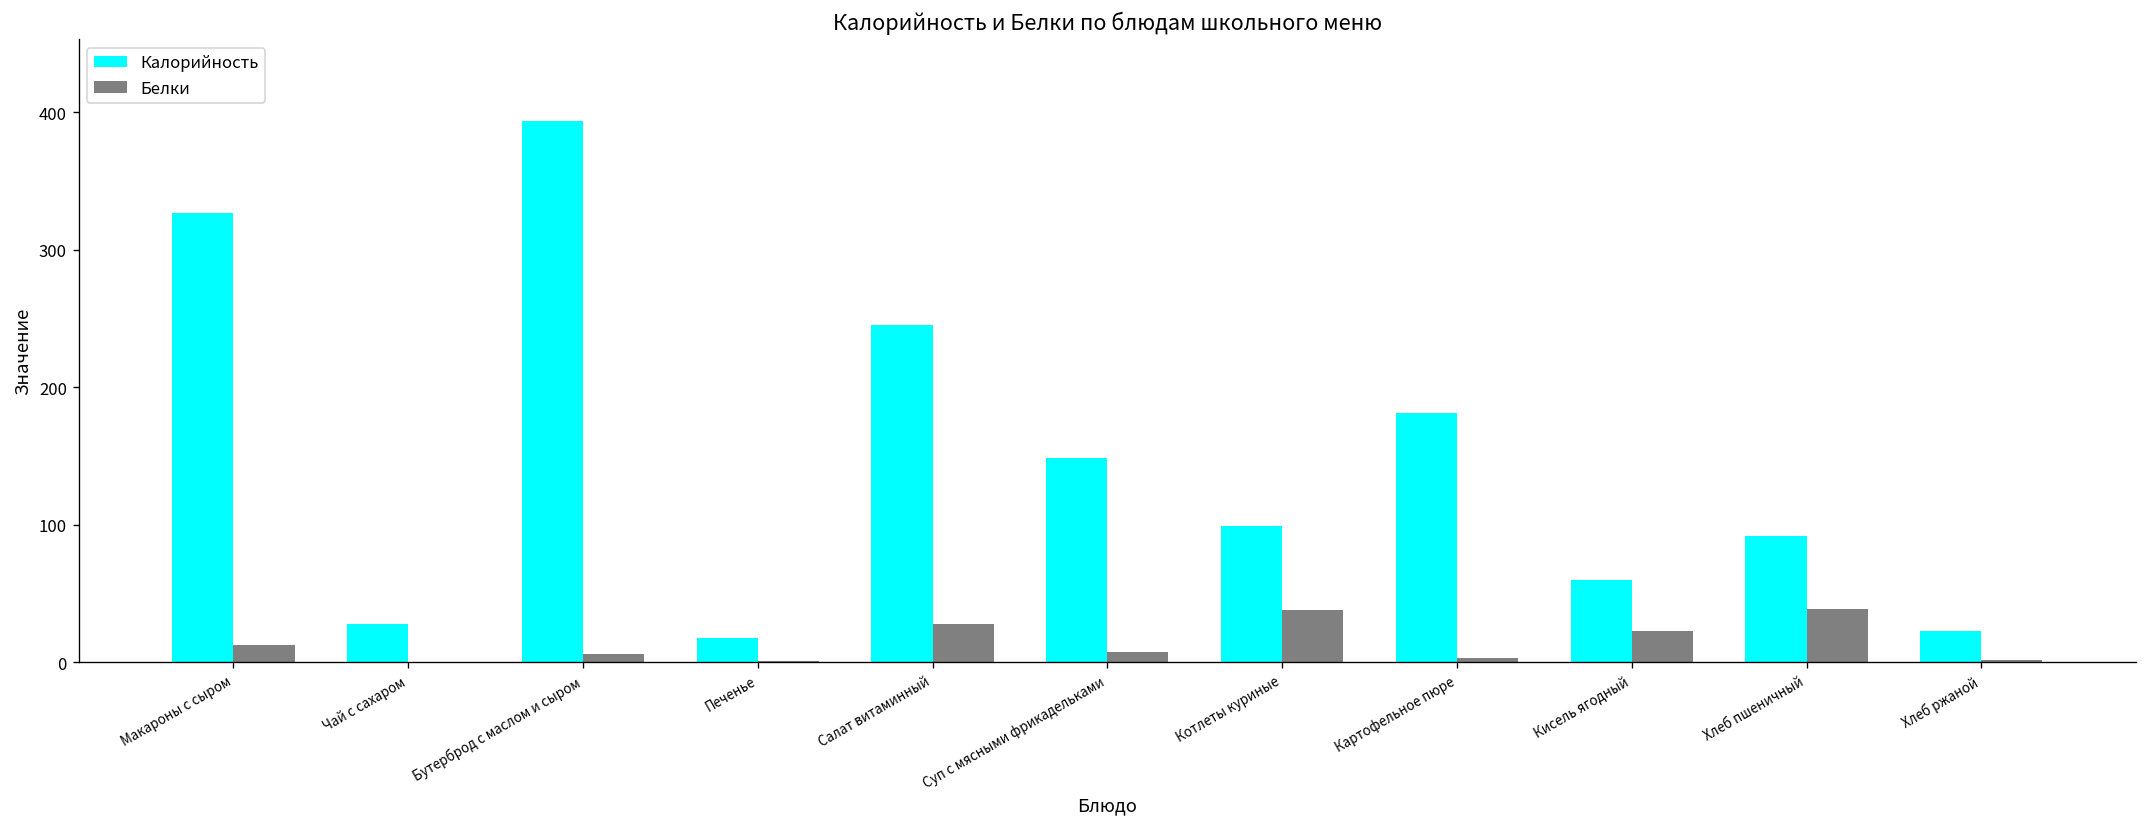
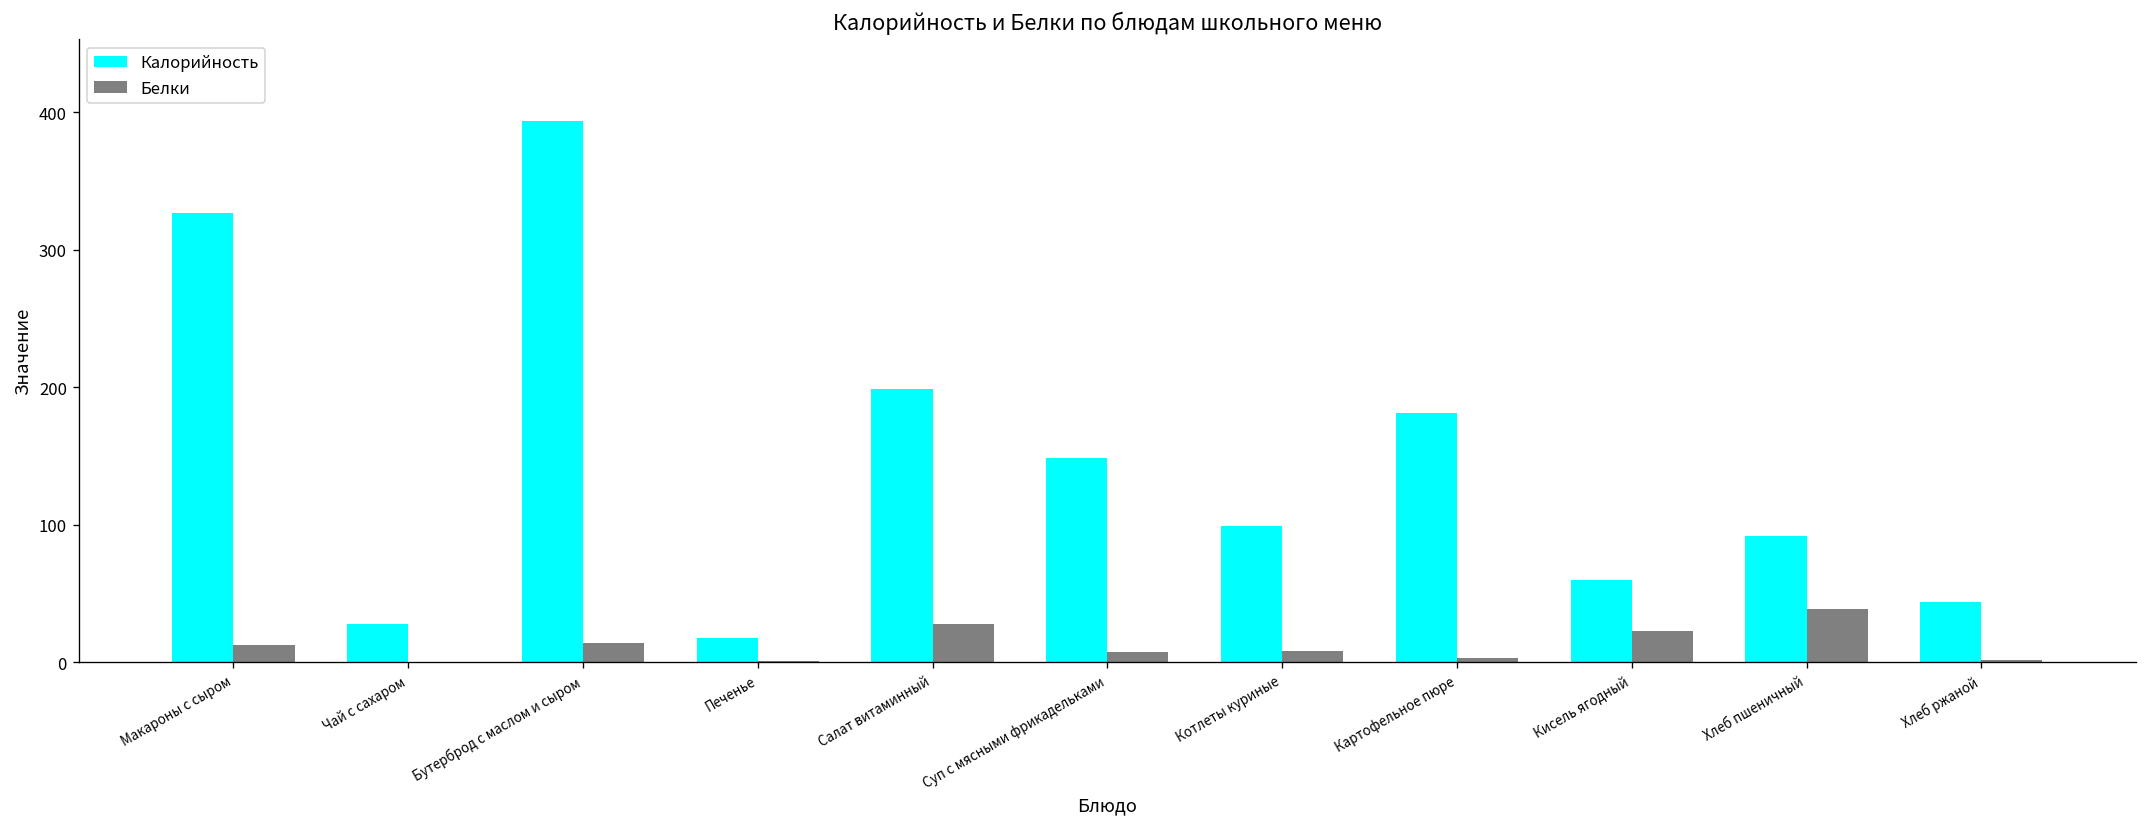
  {
    "Калорийность": {
      "Макароны с сыром": 327,
      "Чай с сахаром": 28,
      "Бутерброд с маслом и сыром": 394,
      "Печенье": 18,
-     "Салат витаминный": 245,
+     "Салат витаминный": 199,
      "Суп с мясными фрикадельками": 149,
      "Котлеты куриные": 99,
      "Картофельное пюре": 182,
      "Кисель ягодный": 60,
      "Хлеб пшеничный": 92,
-     "Хлеб ржаной": 23
+     "Хлеб ржаной": 44
    },
    "Белки": {
      "Макароны с сыром": 12,
      "Чай с сахаром": 0,
-     "Бутерброд с маслом и сыром": 6,
+     "Бутерброд с маслом и сыром": 14,
      "Салат витаминный": 28,
      "Суп с мясными фрикадельками": 7,
-     "Котлеты куриные": 38,
+     "Котлеты куриные": 8,
      "Картофельное пюре": 3,
      "Кисель ягодный": 23,
      "Хлеб пшеничный": 39
    }
  }
